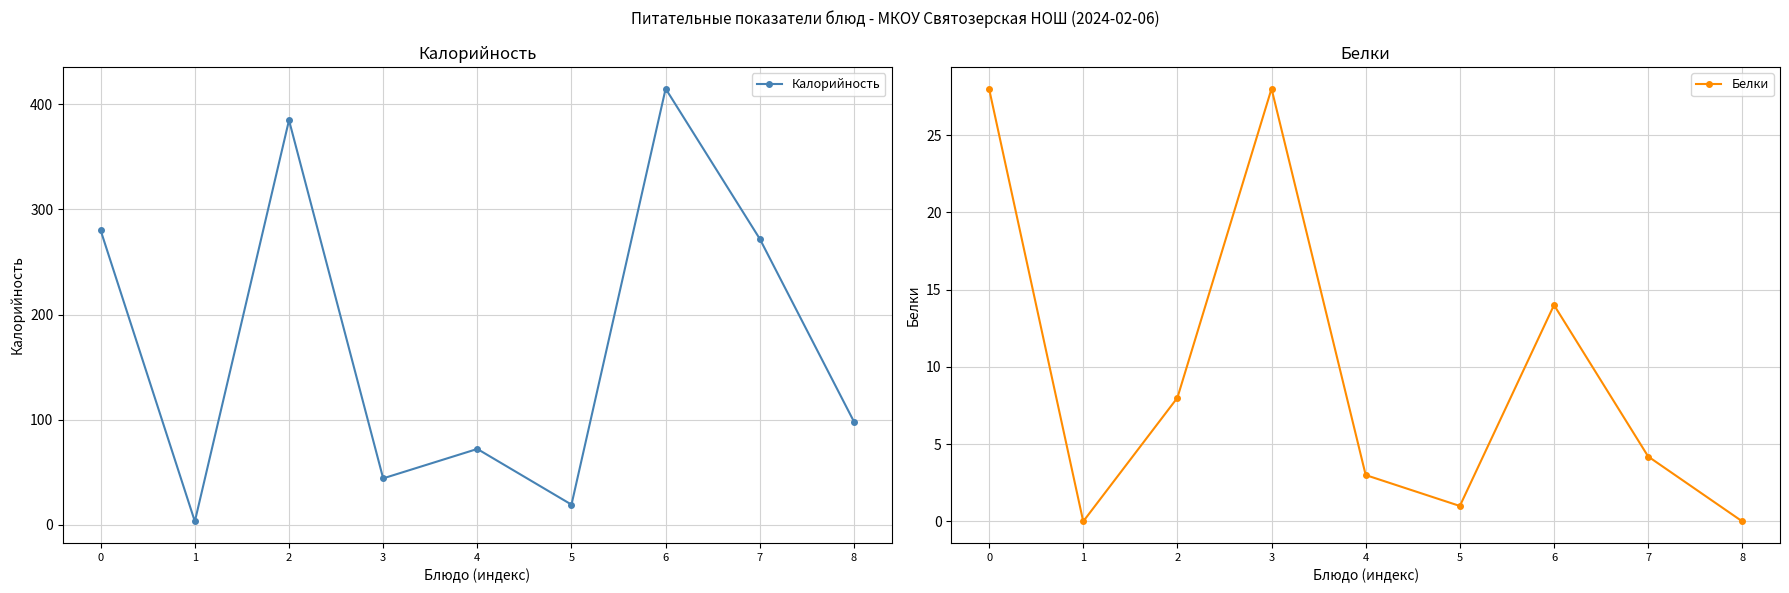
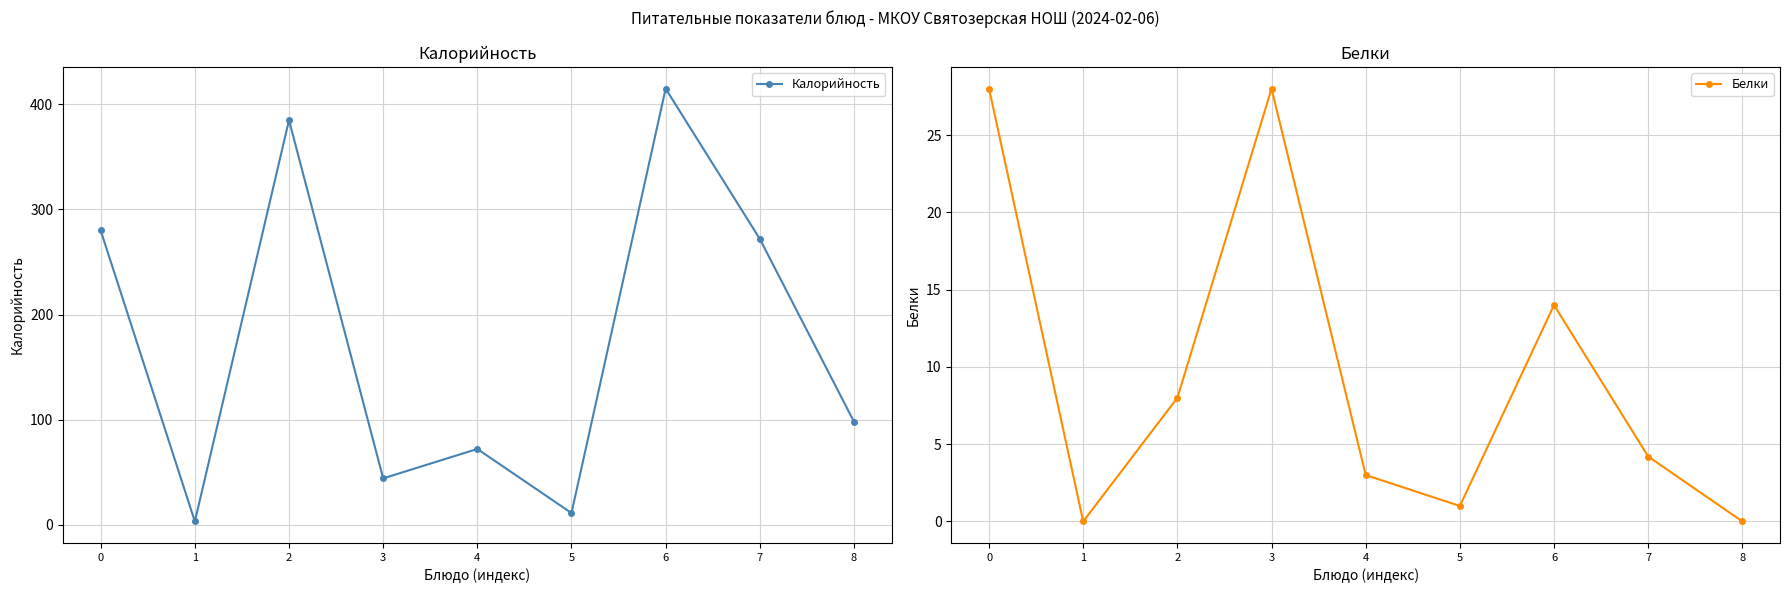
  {
    "Калорийность": {
      "0": 280,
      "1": 3,
      "2": 385,
      "3": 44,
      "4": 72,
-     "5": 19,
+     "5": 11,
      "6": 415,
      "7": 272,
      "8": 98
    },
    "Белки": {
      "0": 28.0,
      "1": 0.0,
      "2": 8.0,
      "3": 28.0,
      "4": 3.0,
      "5": 1.0,
      "6": 14.0,
      "7": 4.2,
      "8": 0.0
    }
  }
